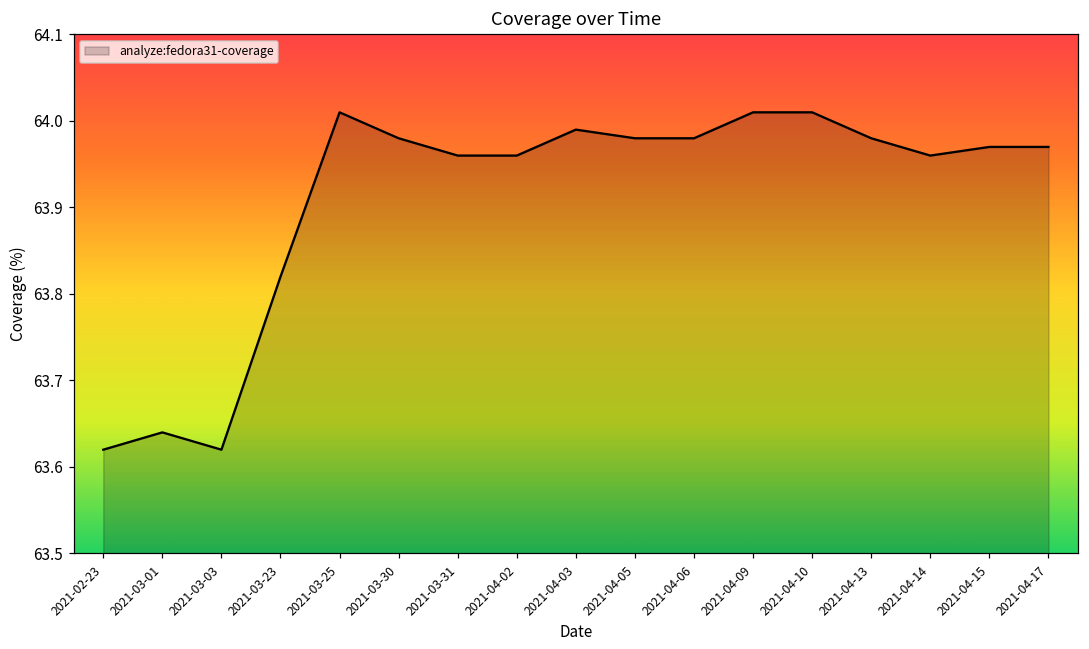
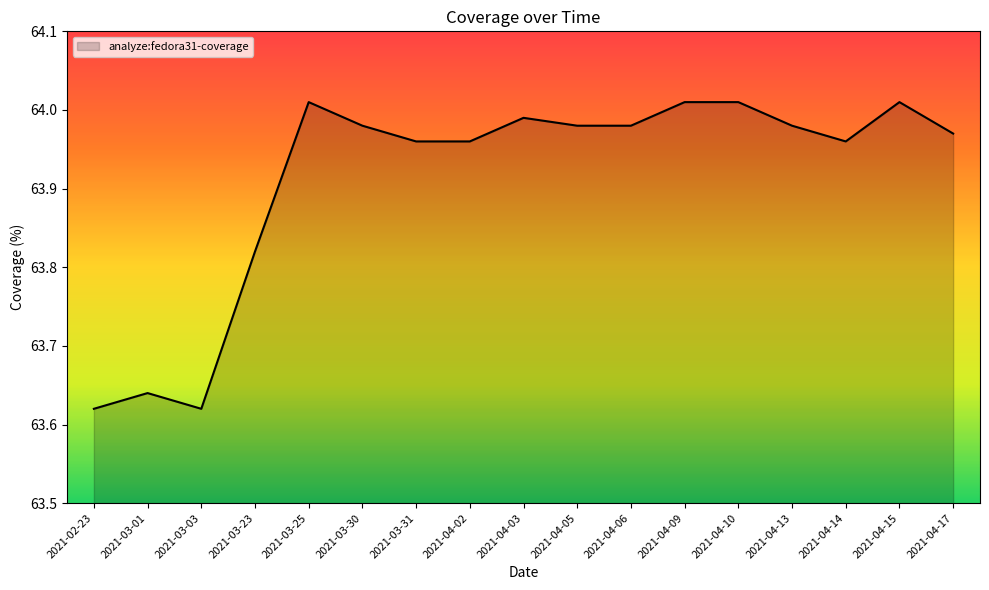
  {
    "2021-02-23": 63.62,
    "2021-03-01": 63.64,
    "2021-03-03": 63.62,
    "2021-03-23": 63.82,
    "2021-03-25": 64.01,
    "2021-03-30": 63.98,
    "2021-03-31": 63.96,
    "2021-04-02": 63.96,
    "2021-04-03": 63.99,
    "2021-04-05": 63.98,
    "2021-04-06": 63.98,
    "2021-04-09": 64.01,
    "2021-04-10": 64.01,
    "2021-04-13": 63.98,
    "2021-04-14": 63.96,
-   "2021-04-15": 63.97,
+   "2021-04-15": 64.01,
    "2021-04-17": 63.97
  }
